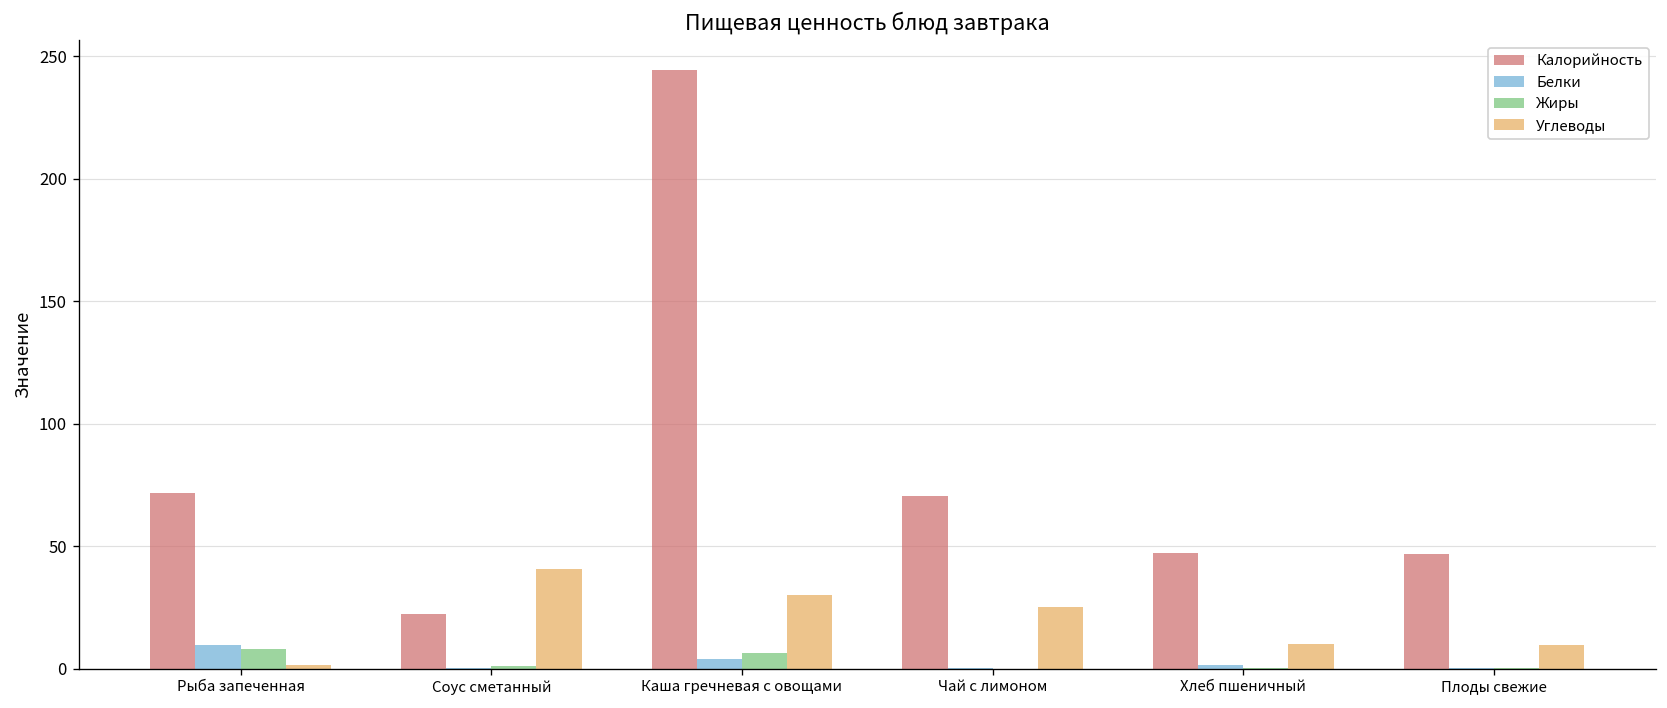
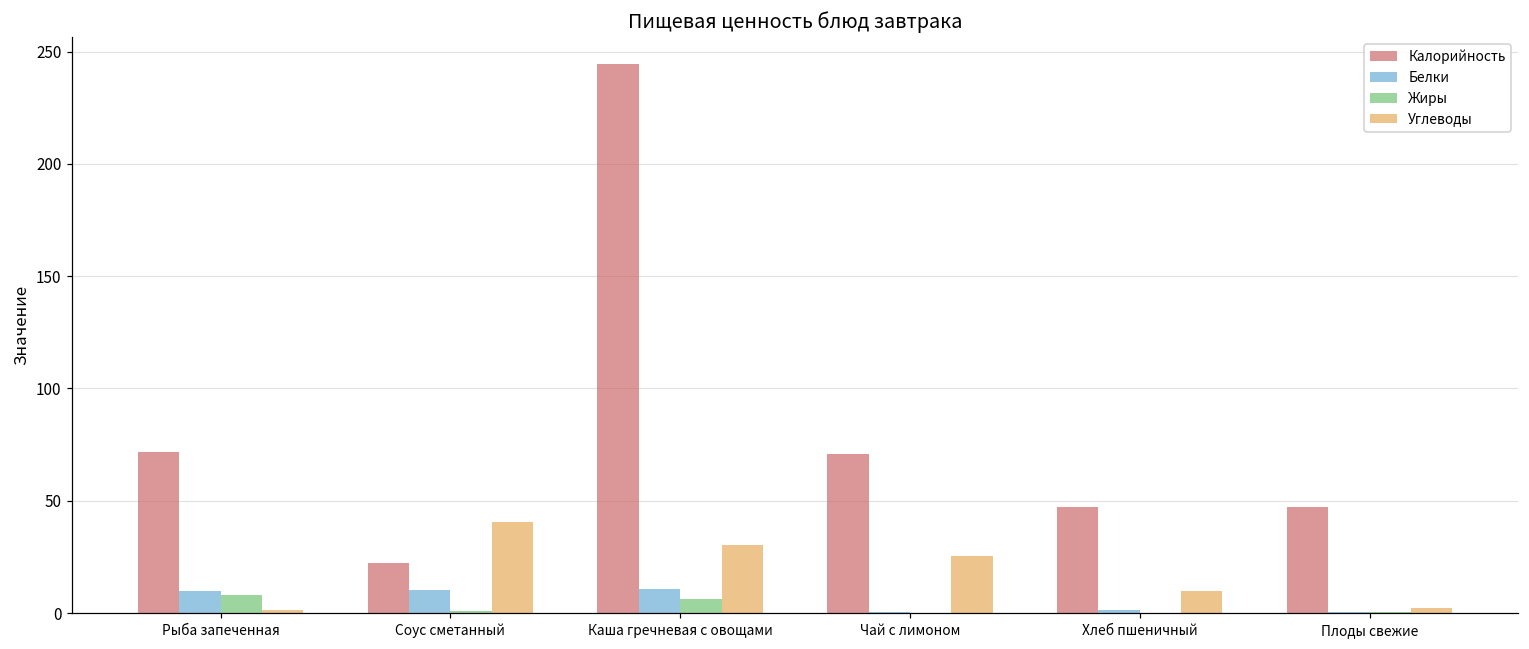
  {
    "Калорийность": {
      "Рыба запеченная": 72,
      "Соус сметанный": 22,
      "Каша гречневая с овощами": 244,
      "Чай с лимоном": 71,
      "Хлеб пшеничный": 47,
      "Плоды свежие": 47
    },
    "Белки": {
      "Рыба запеченная": 10,
-     "Соус сметанный": 0,
-     "Каша гречневая с овощами": 4,
+     "Соус сметанный": 10,
+     "Каша гречневая с овощами": 11,
      "Хлеб пшеничный": 2
    },
    "Жиры": {
      "Рыба запеченная": 8,
      "Каша гречневая с овощами": 6,
      "Чай с лимоном": 0
    },
    "Углеводы": {
      "Рыба запеченная": 2,
      "Соус сметанный": 41,
      "Каша гречневая с овощами": 30,
      "Чай с лимоном": 25,
      "Хлеб пшеничный": 10,
-     "Плоды свежие": 10
+     "Плоды свежие": 2
    }
  }
